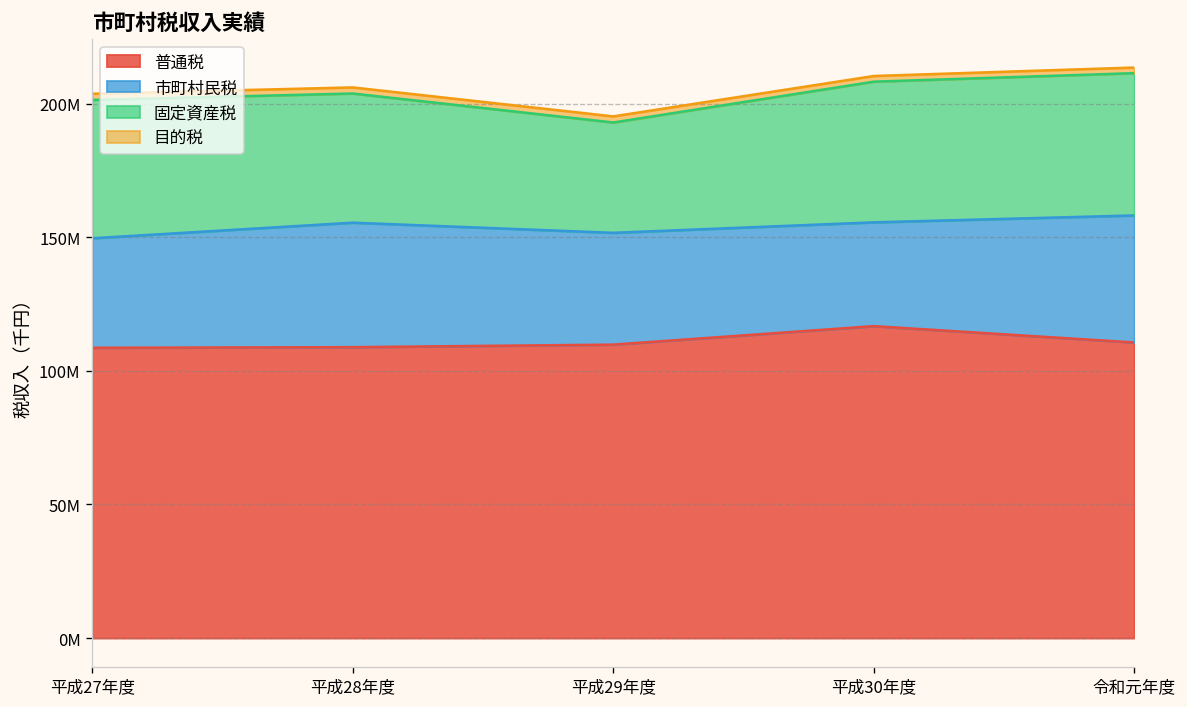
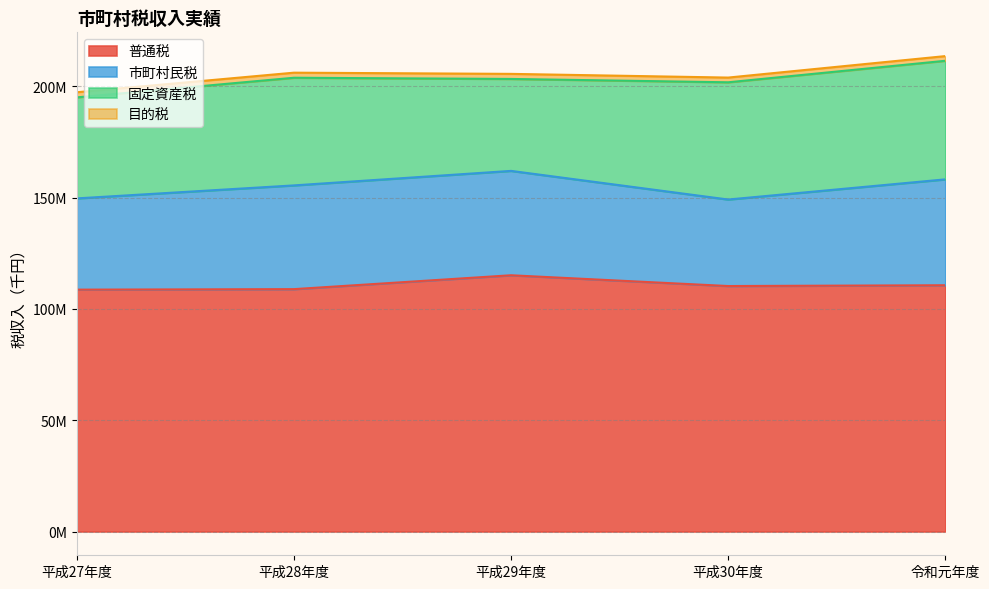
  {
    "普通税": {
      "平成27年度": 109000000,
      "平成28年度": 109000000,
-     "平成29年度": 110000000,
-     "平成30年度": 117000000,
+     "平成29年度": 115000000,
+     "平成30年度": 110000000,
      "令和元年度": 111000000
    },
    "市町村民税": {
      "平成27年度": 41000000,
      "平成28年度": 47000000,
-     "平成29年度": 42000000,
+     "平成29年度": 47000000,
      "平成30年度": 39000000,
      "令和元年度": 48000000
    },
    "固定資産税": {
-     "平成27年度": 52000000,
+     "平成27年度": 45000000,
      "平成28年度": 48000000,
      "平成29年度": 41000000,
      "平成30年度": 53000000,
      "令和元年度": 53000000
    },
    "目的税": {
      "平成27年度": 2000000,
      "平成28年度": 2000000,
      "平成29年度": 2000000,
      "平成30年度": 2000000,
      "令和元年度": 2000000
    }
  }
